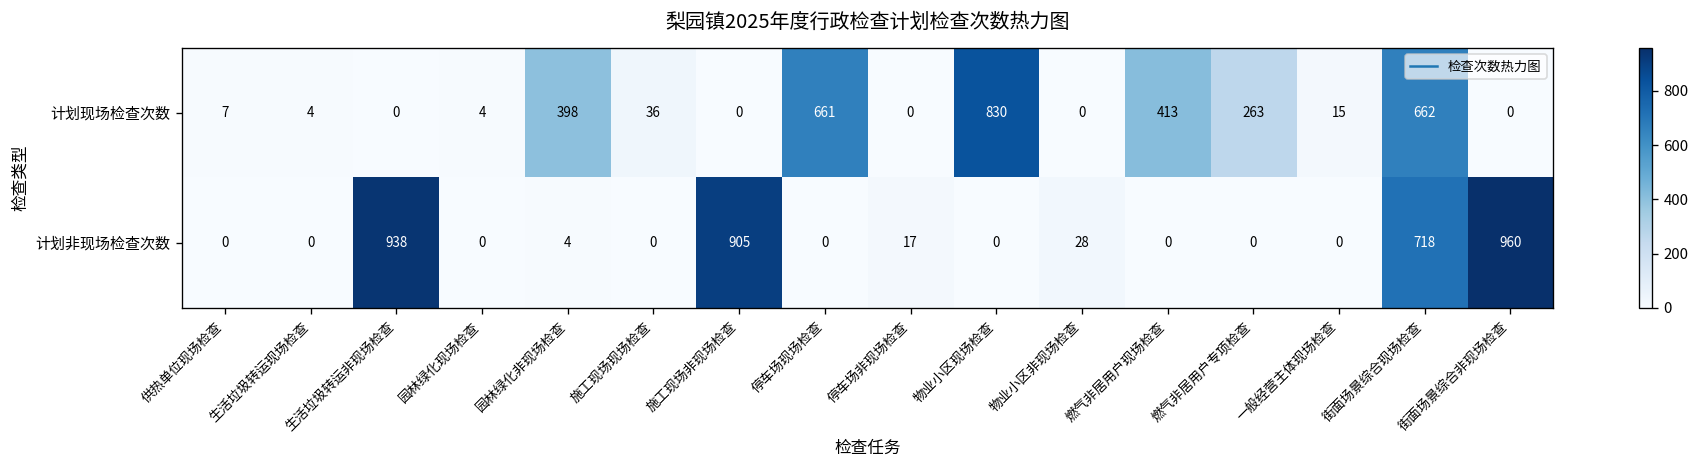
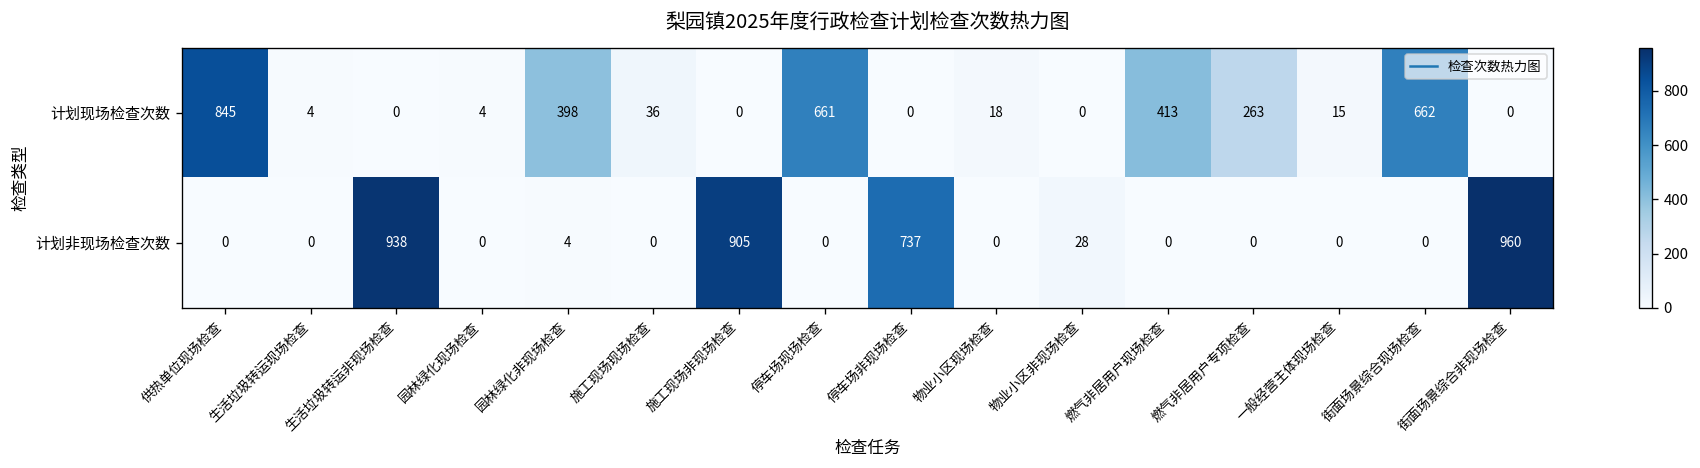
  {
    "计划现场检查次数": {
-     "供热单位现场检查": 7,
+     "供热单位现场检查": 845,
      "生活垃圾转运现场检查": 4,
      "生活垃圾转运非现场检查": 0,
      "园林绿化现场检查": 4,
      "园林绿化非现场检查": 398,
      "施工现场现场检查": 36,
      "施工现场非现场检查": 0,
      "停车场现场检查": 661,
      "停车场非现场检查": 0,
-     "物业小区现场检查": 830,
+     "物业小区现场检查": 18,
      "物业小区非现场检查": 0,
      "燃气非居用户现场检查": 413,
      "燃气非居用户专项检查": 263,
      "一般经营主体现场检查": 15,
      "街面场景综合现场检查": 662,
      "街面场景综合非现场检查": 0
    },
    "计划非现场检查次数": {
      "供热单位现场检查": 0,
      "生活垃圾转运现场检查": 0,
      "生活垃圾转运非现场检查": 938,
      "园林绿化现场检查": 0,
      "园林绿化非现场检查": 4,
      "施工现场现场检查": 0,
      "施工现场非现场检查": 905,
      "停车场现场检查": 0,
-     "停车场非现场检查": 17,
+     "停车场非现场检查": 737,
      "物业小区现场检查": 0,
      "物业小区非现场检查": 28,
      "燃气非居用户现场检查": 0,
      "燃气非居用户专项检查": 0,
      "一般经营主体现场检查": 0,
-     "街面场景综合现场检查": 718,
+     "街面场景综合现场检查": 0,
      "街面场景综合非现场检查": 960
    }
  }
